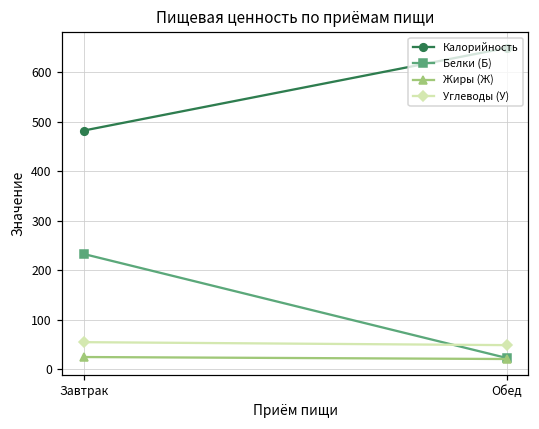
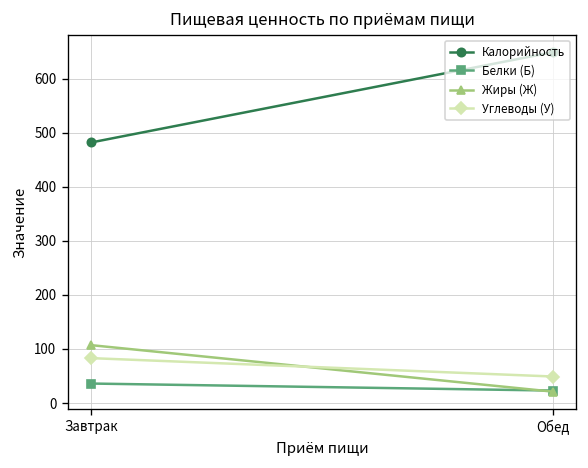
  {
    "Калорийность": {
      "Завтрак": 480
    },
    "Белки (Б)": {
-     "Завтрак": 230
+     "Завтрак": 40
    },
    "Жиры (Ж)": {
-     "Завтрак": 30
+     "Завтрак": 110
    },
    "Углеводы (У)": {
-     "Завтрак": 60,
+     "Завтрак": 80,
      "Обед": 50
    }
  }
